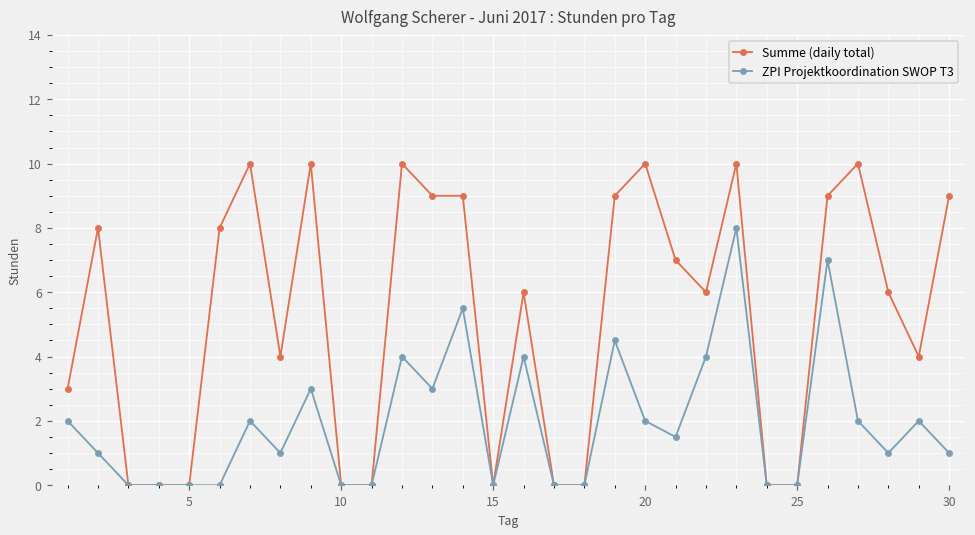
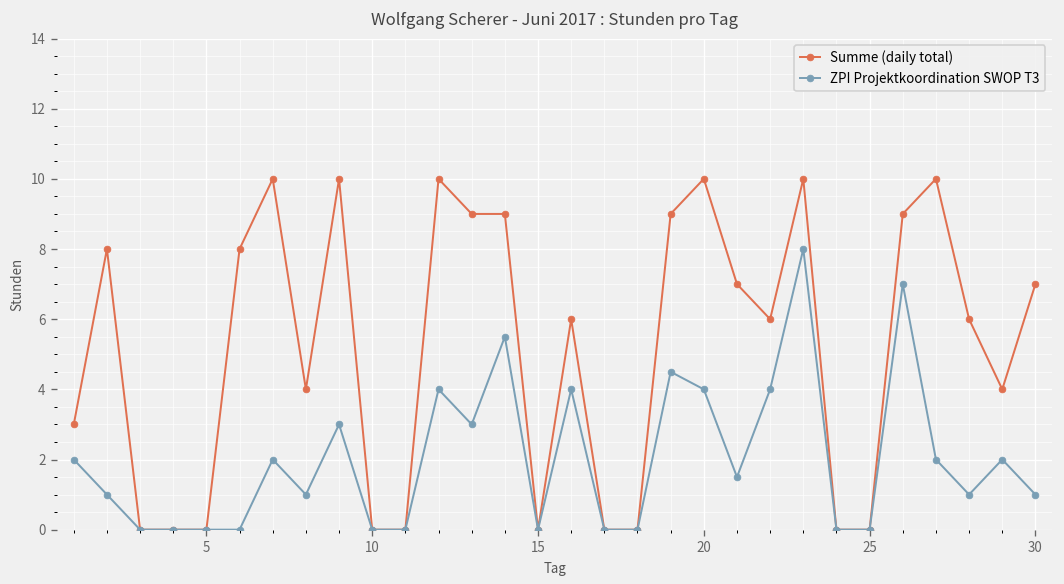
  {
    "Summe (daily total)": {
      "20": 10,
-     "30": 9
+     "30": 7
    },
    "ZPI Projektkoordination SWOP T3": {
-     "20": 2,
+     "20": 4,
      "30": 1
    }
  }
